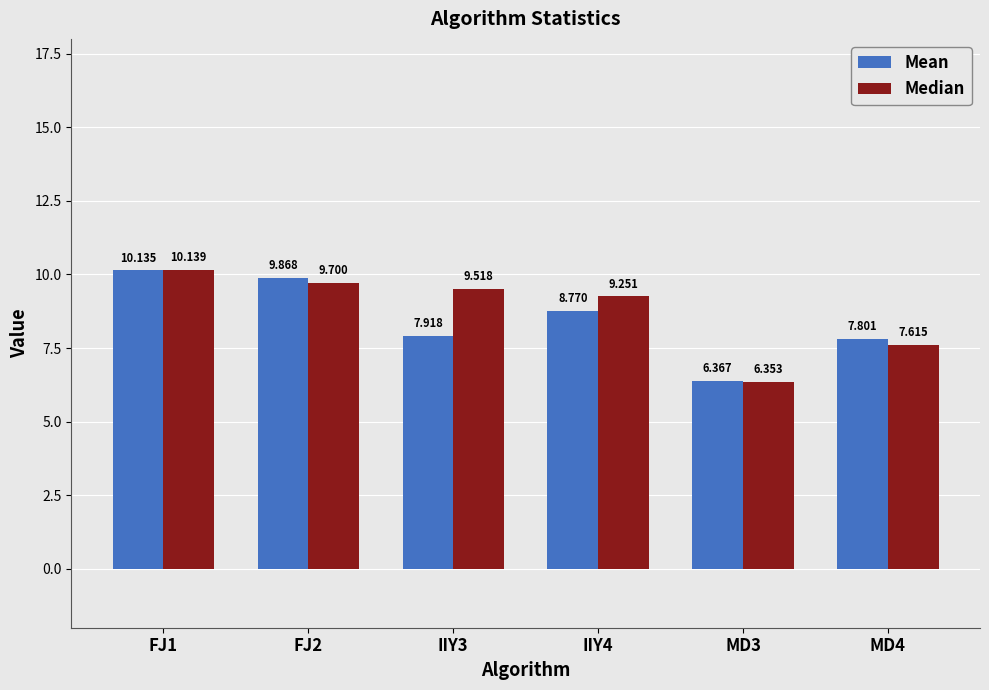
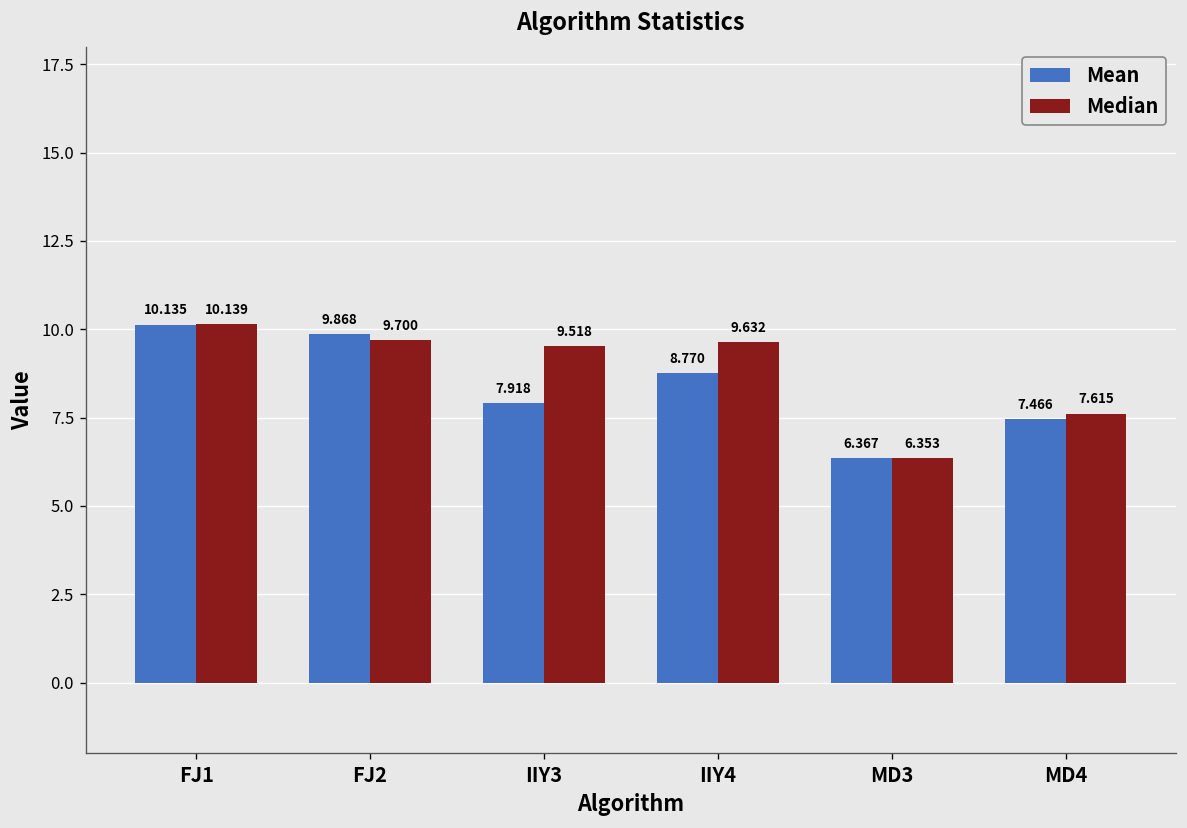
  {
    "Mean": {
      "FJ1": 10.135,
      "FJ2": 9.868,
      "IIY3": 7.918,
      "IIY4": 8.770,
      "MD3": 6.367,
-     "MD4": 7.801
+     "MD4": 7.466
    },
    "Median": {
      "FJ1": 10.139,
      "FJ2": 9.700,
      "IIY3": 9.518,
-     "IIY4": 9.251,
+     "IIY4": 9.632,
      "MD3": 6.353,
      "MD4": 7.615
    }
  }
